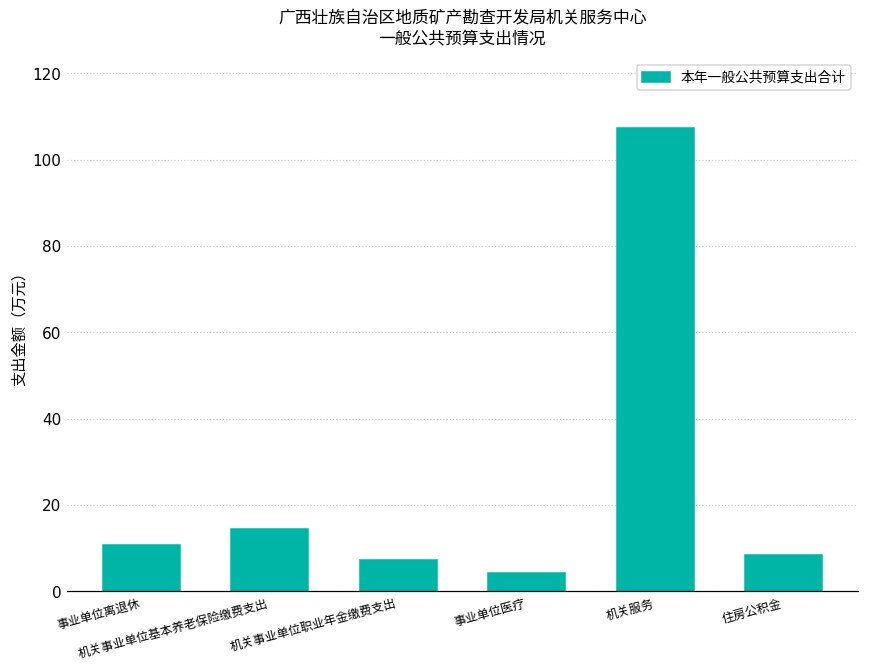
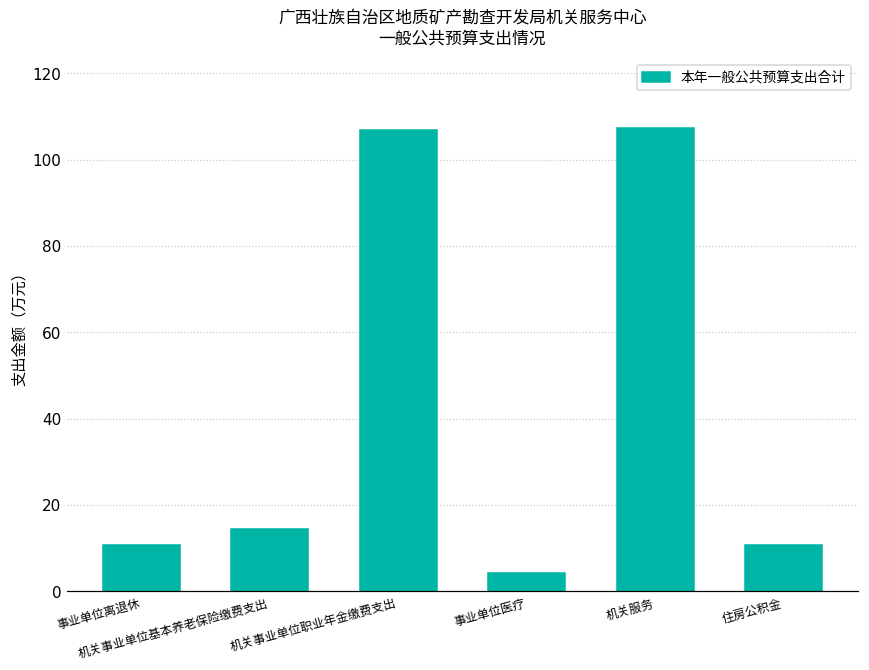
  {
    "事业单位离退休": 11,
    "机关事业单位基本养老保险缴费支出": 14,
-   "机关事业单位职业年金缴费支出": 7,
+   "机关事业单位职业年金缴费支出": 107,
    "事业单位医疗": 4,
    "机关服务": 107,
-   "住房公积金": 8
+   "住房公积金": 11
  }
